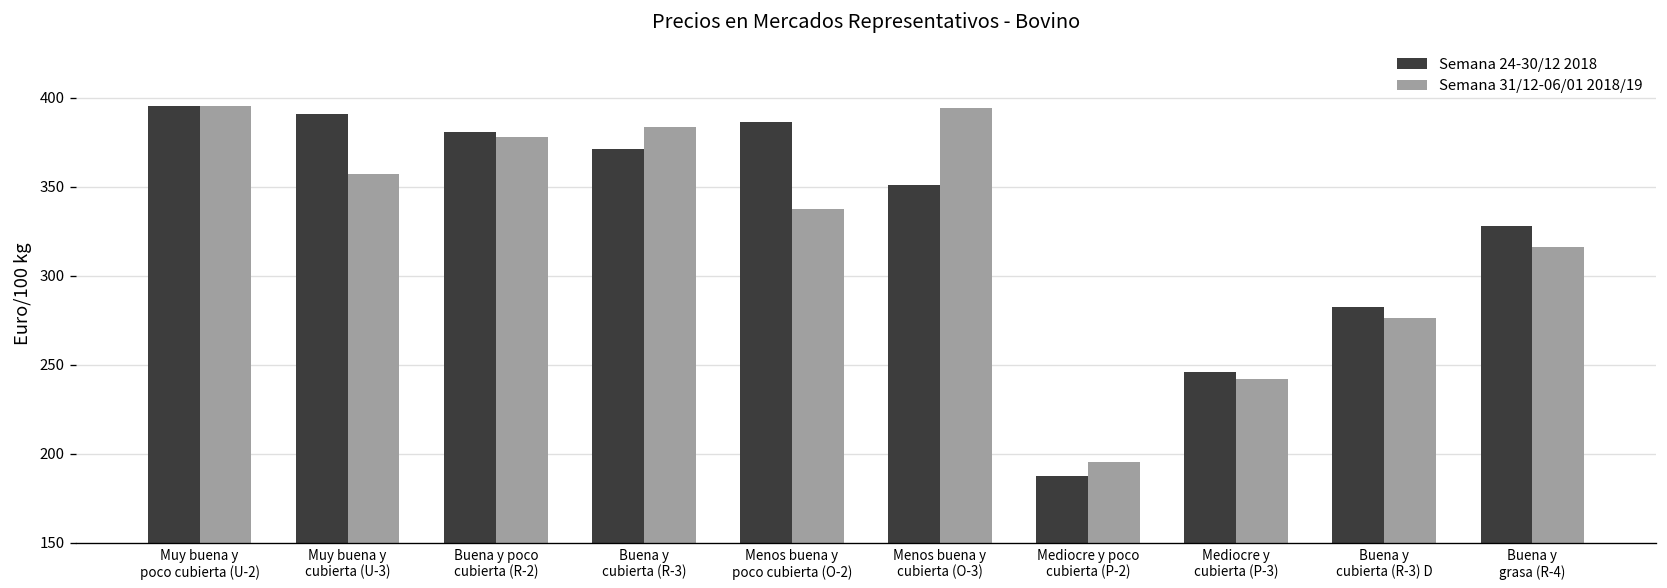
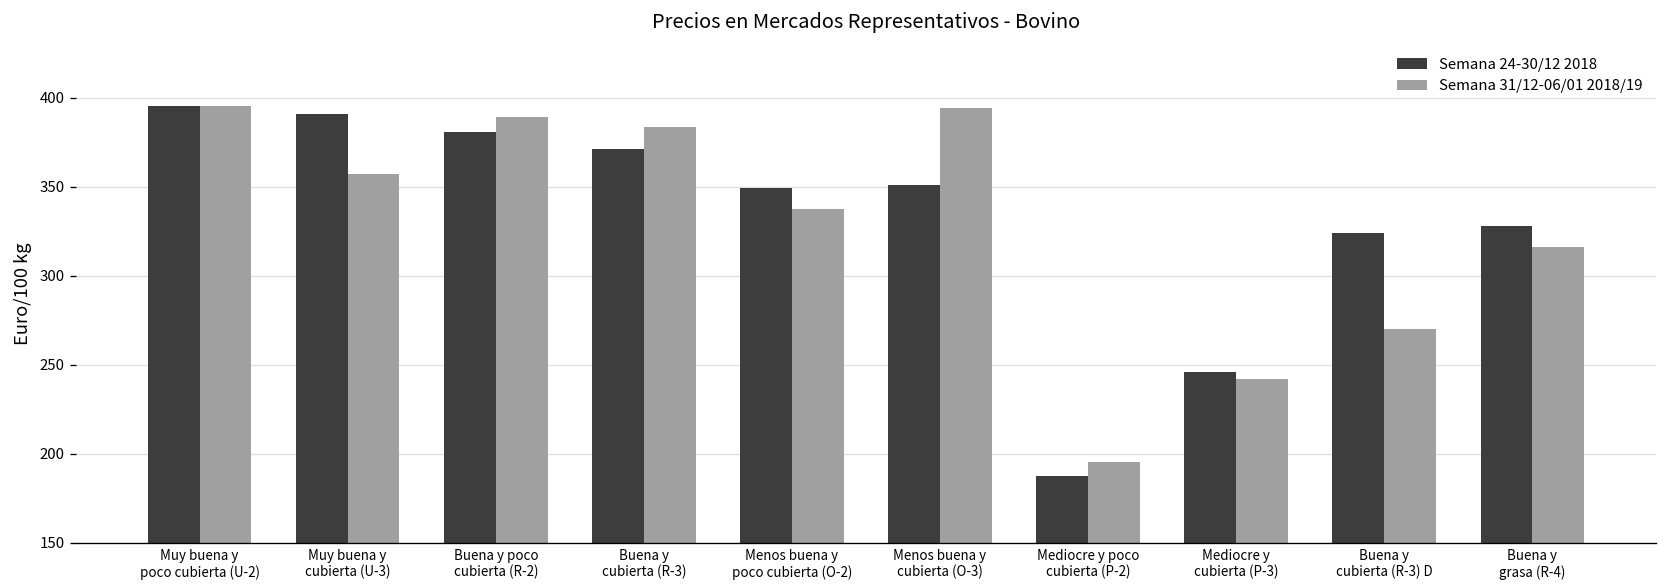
  {
    "Semana 24-30/12 2018": {
      "Muy buena y poco cubierta (U-2)": 395,
      "Muy buena y cubierta (U-3)": 391,
      "Buena y poco cubierta (R-2)": 381,
      "Buena y cubierta (R-3)": 371,
-     "Menos buena y poco cubierta (O-2)": 386,
+     "Menos buena y poco cubierta (O-2)": 349,
      "Menos buena y cubierta (O-3)": 351,
      "Mediocre y poco cubierta (P-2)": 187,
      "Mediocre y cubierta (P-3)": 246,
-     "Buena y cubierta (R-3) D": 282,
+     "Buena y cubierta (R-3) D": 324,
      "Buena y grasa (R-4)": 328
    },
    "Semana 31/12-06/01 2018/19": {
      "Muy buena y poco cubierta (U-2)": 395,
      "Muy buena y cubierta (U-3)": 357,
-     "Buena y poco cubierta (R-2)": 378,
+     "Buena y poco cubierta (R-2)": 389,
      "Buena y cubierta (R-3)": 383,
      "Menos buena y poco cubierta (O-2)": 337,
      "Menos buena y cubierta (O-3)": 394,
      "Mediocre y poco cubierta (P-2)": 195,
      "Mediocre y cubierta (P-3)": 242,
-     "Buena y cubierta (R-3) D": 276,
+     "Buena y cubierta (R-3) D": 270,
      "Buena y grasa (R-4)": 316
    }
  }
